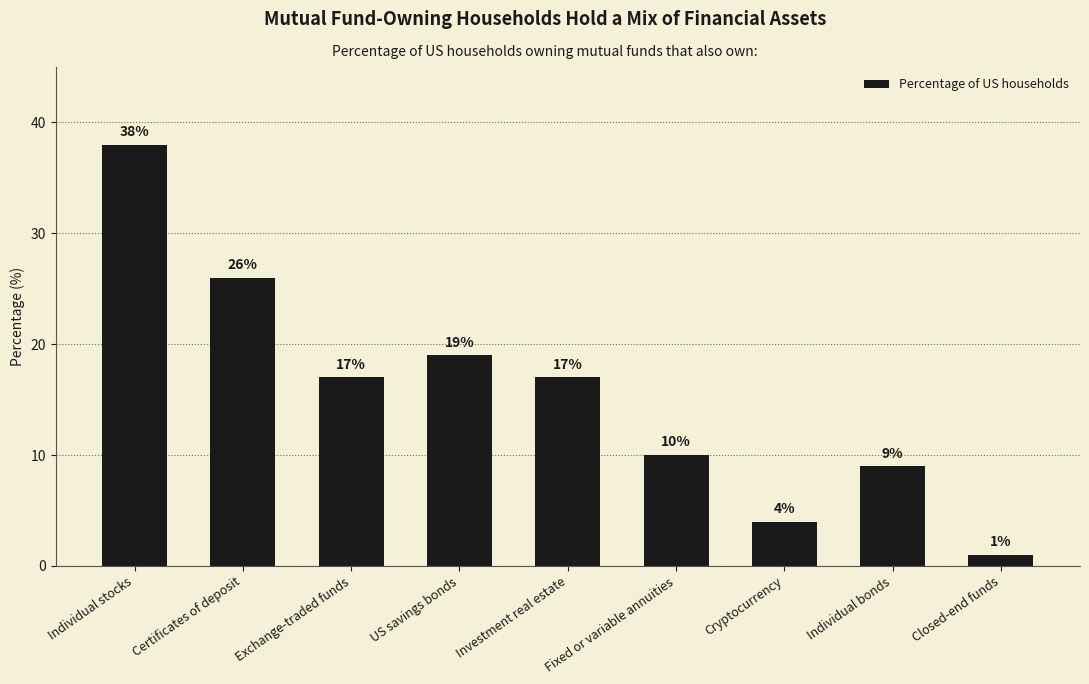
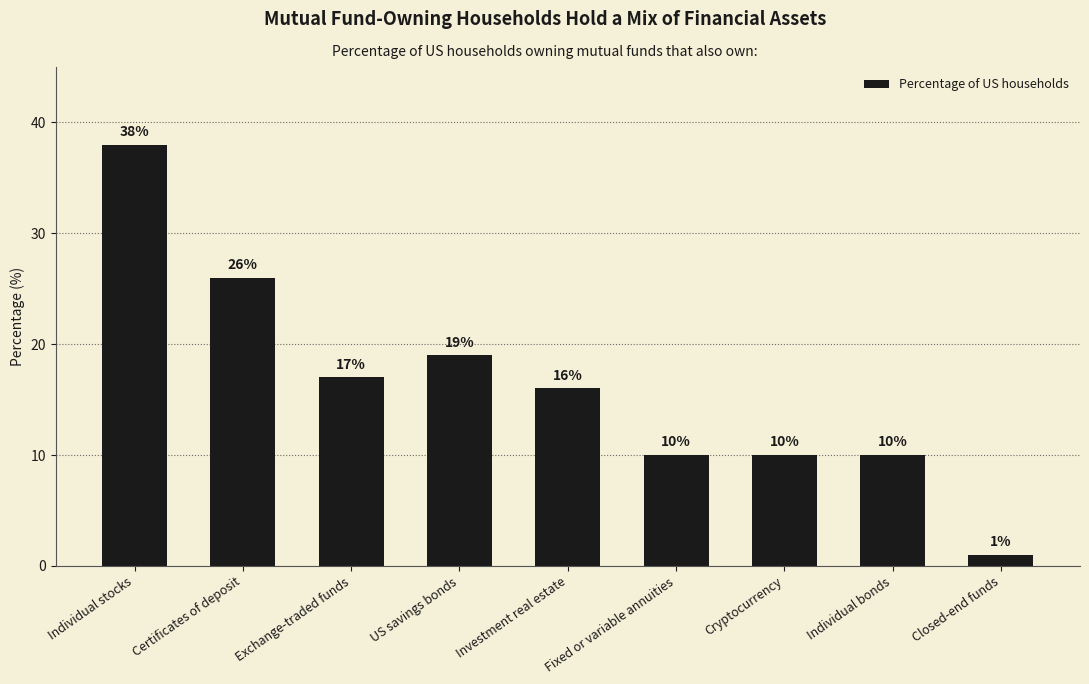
  {
    "Individual stocks": "38%",
    "Certificates of deposit": "26%",
    "Exchange-traded funds": "17%",
    "US savings bonds": "19%",
-   "Investment real estate": "17%",
+   "Investment real estate": "16%",
    "Fixed or variable annuities": "10%",
-   "Cryptocurrency": "4%",
-   "Individual bonds": "9%",
+   "Cryptocurrency": "10%",
+   "Individual bonds": "10%",
    "Closed-end funds": "1%"
  }
